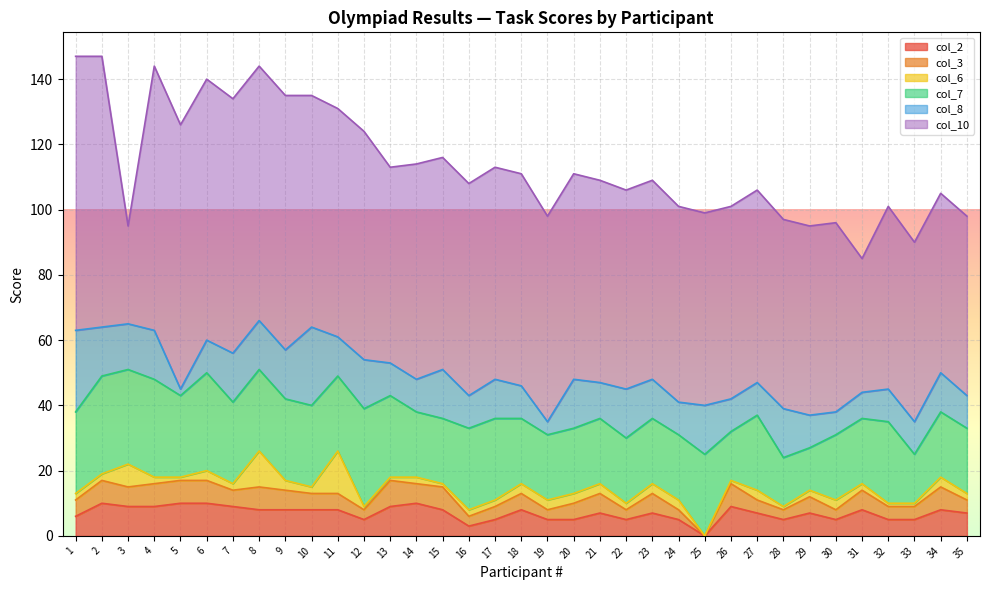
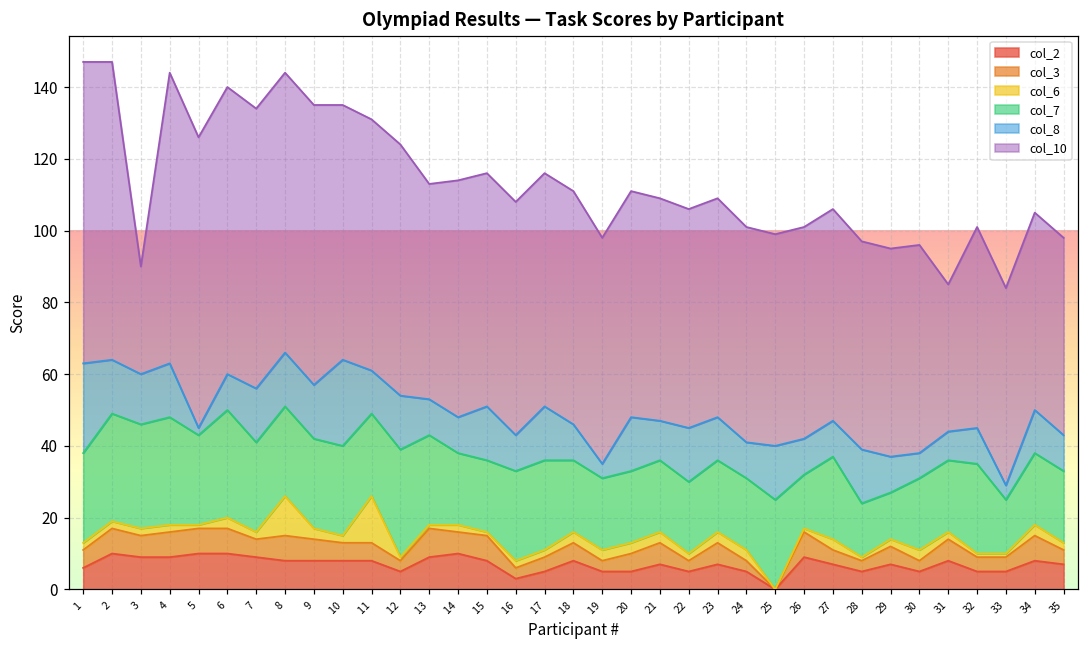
  {
    "col_6": {
      "1": 2,
      "2": 2,
-     "3": 7,
+     "3": 2,
      "4": 2,
      "5": 1,
      "6": 3,
      "7": 2,
      "8": 11,
      "9": 3,
      "10": 2,
      "11": 13,
      "12": 1,
      "13": 1,
      "14": 2,
      "15": 1,
      "16": 2,
      "17": 2,
      "18": 3,
      "19": 3,
      "20": 3,
      "21": 3,
      "22": 2,
      "23": 3,
      "24": 3,
      "26": 1,
      "27": 3,
      "28": 1,
      "29": 2,
      "30": 3,
      "31": 2,
      "32": 1,
      "33": 1,
      "34": 3,
      "35": 2
    },
    "col_7": {
      "1": 25,
      "2": 30,
      "3": 29,
      "4": 30,
      "5": 25,
      "6": 30,
      "7": 25,
      "8": 25,
      "9": 25,
      "10": 25,
      "11": 23,
      "12": 30,
      "13": 25,
      "14": 20,
      "15": 20,
      "16": 25,
      "17": 25,
      "18": 20,
      "19": 20,
      "20": 20,
      "21": 20,
      "22": 20,
      "23": 20,
      "24": 20,
      "25": 25,
      "26": 15,
      "27": 23,
      "28": 15,
      "29": 13,
      "30": 20,
      "31": 20,
      "32": 25,
      "33": 15,
      "34": 20,
      "35": 20
    },
    "col_8": {
      "1": 25,
      "2": 15,
      "3": 14,
      "4": 15,
      "5": 2,
      "6": 10,
      "7": 15,
      "8": 15,
      "9": 15,
      "10": 24,
      "11": 12,
      "12": 15,
      "13": 10,
      "14": 10,
      "15": 15,
      "16": 10,
-     "17": 12,
+     "17": 15,
      "18": 10,
      "19": 4,
      "20": 15,
      "21": 11,
      "22": 15,
      "23": 12,
      "24": 10,
      "25": 15,
      "26": 10,
      "27": 10,
      "28": 15,
      "29": 10,
      "30": 7,
      "31": 8,
      "32": 10,
-     "33": 10,
+     "33": 4,
      "34": 12,
      "35": 10
    },
    "col_10": {
      "1": 84,
      "2": 83,
      "3": 30,
      "4": 81,
      "5": 81,
      "6": 80,
      "7": 78,
      "8": 78,
      "9": 78,
      "10": 71,
      "11": 70,
      "12": 70,
      "13": 60,
      "14": 66,
      "15": 65,
      "16": 65,
      "17": 65,
      "18": 65,
      "19": 63,
      "20": 63,
      "21": 62,
      "22": 61,
      "23": 61,
      "24": 60,
      "25": 59,
      "26": 59,
      "27": 59,
      "28": 58,
      "29": 58,
      "30": 58,
      "31": 41,
      "32": 56,
      "33": 55,
      "34": 55,
      "35": 55
    }
  }
